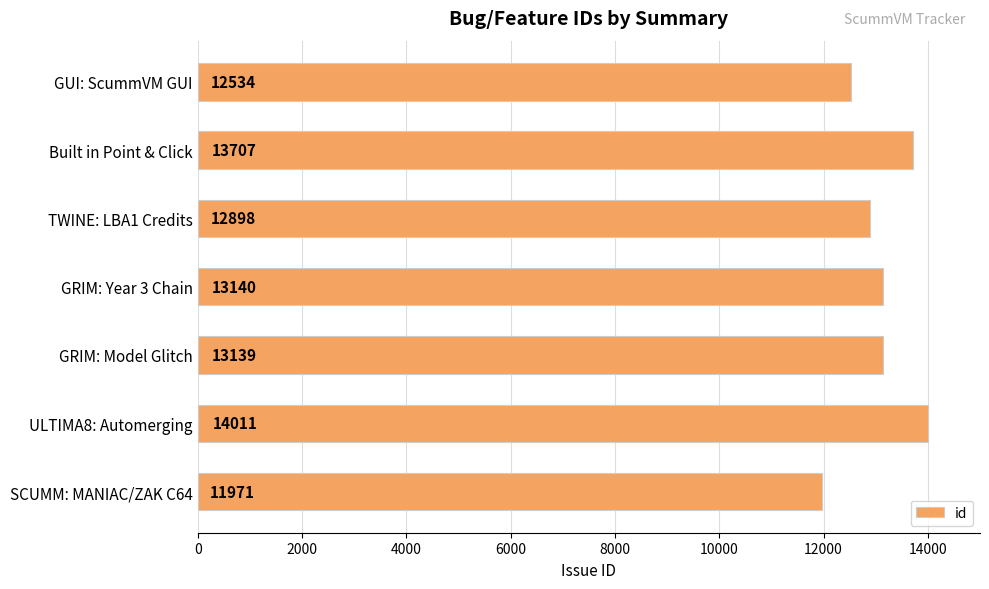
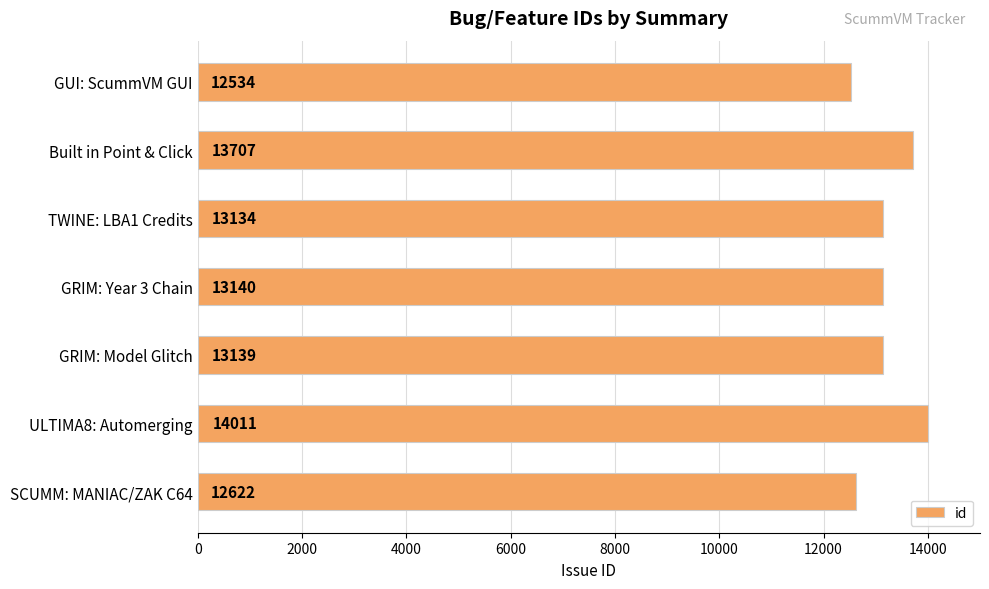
  {
    "GUI: ScummVM GUI": 12534,
    "Built in Point & Click": 13707,
-   "TWINE: LBA1 Credits": 12898,
+   "TWINE: LBA1 Credits": 13134,
    "GRIM: Year 3 Chain": 13140,
    "GRIM: Model Glitch": 13139,
    "ULTIMA8: Automerging": 14011,
-   "SCUMM: MANIAC/ZAK C64": 11971
+   "SCUMM: MANIAC/ZAK C64": 12622
  }
